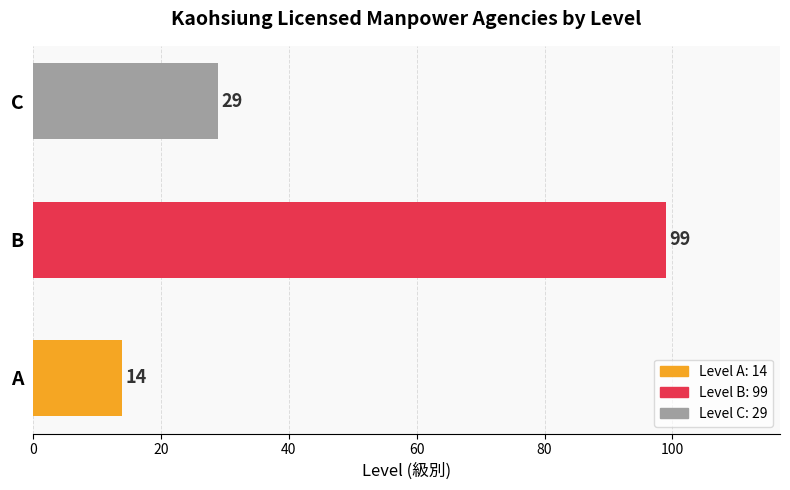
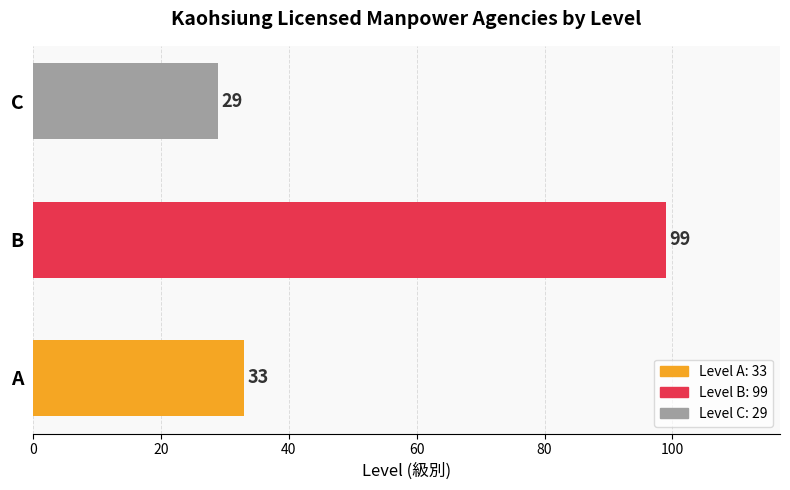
  {
    "C": 29,
    "B": 99,
-   "A": 14
+   "A": 33
  }
